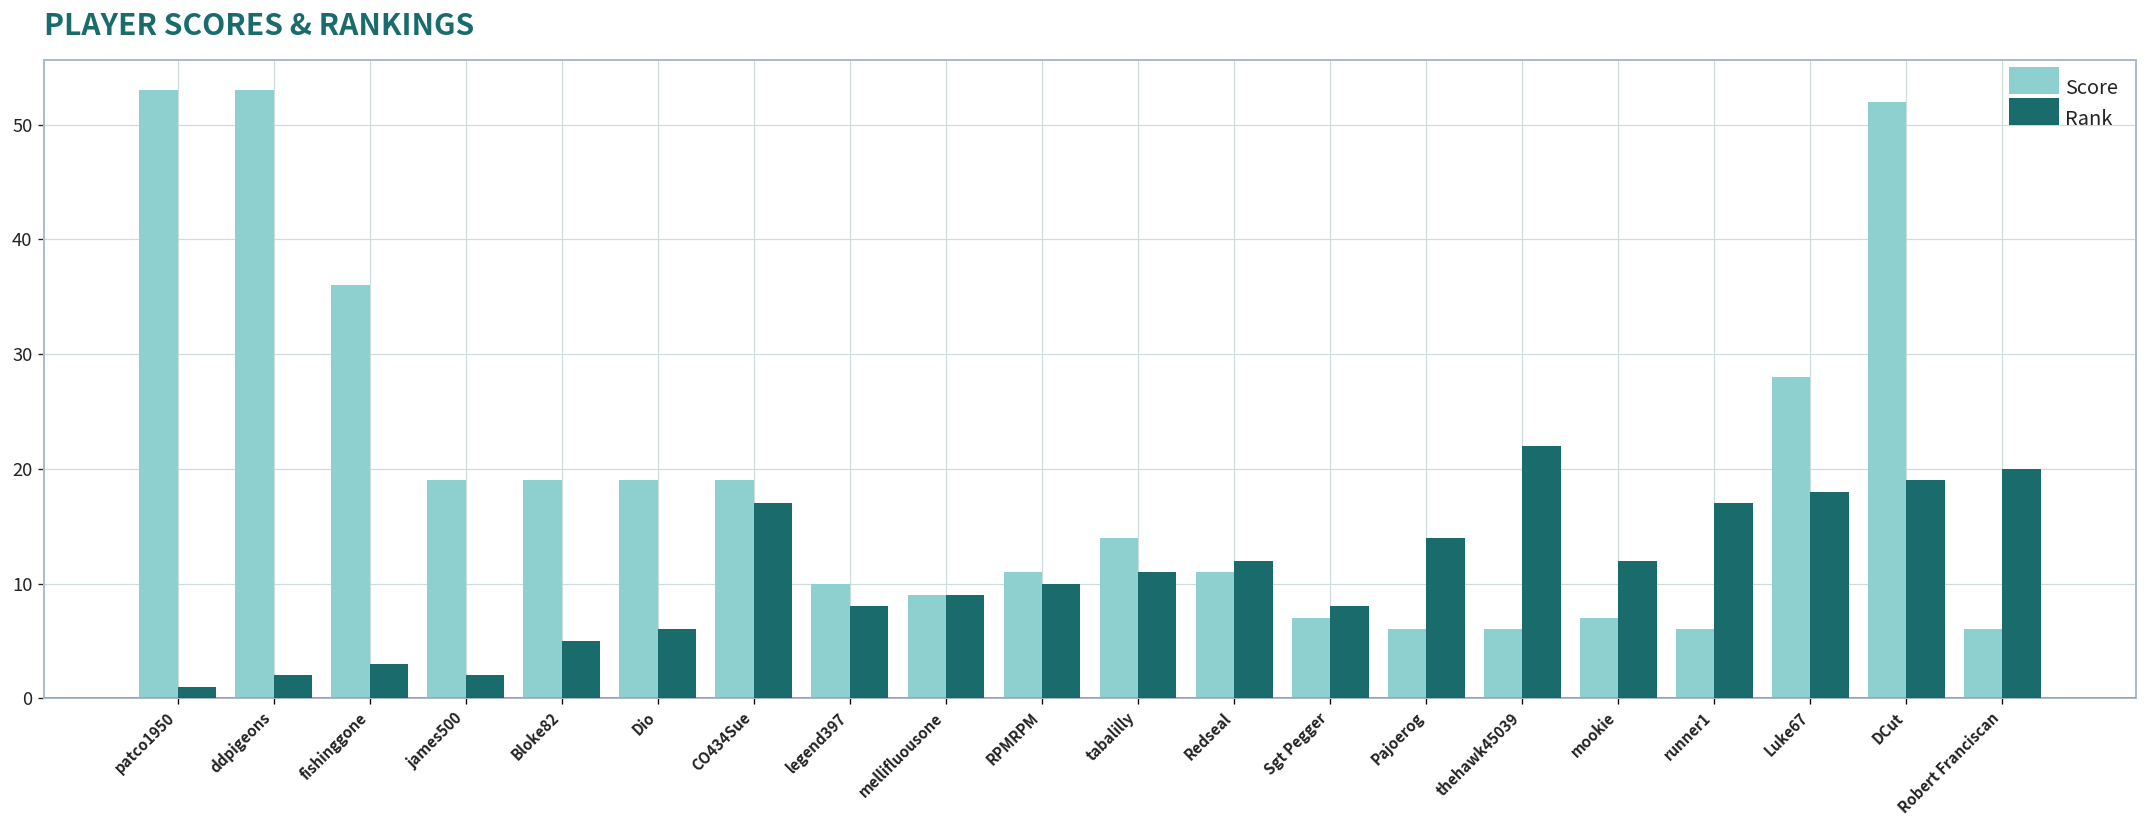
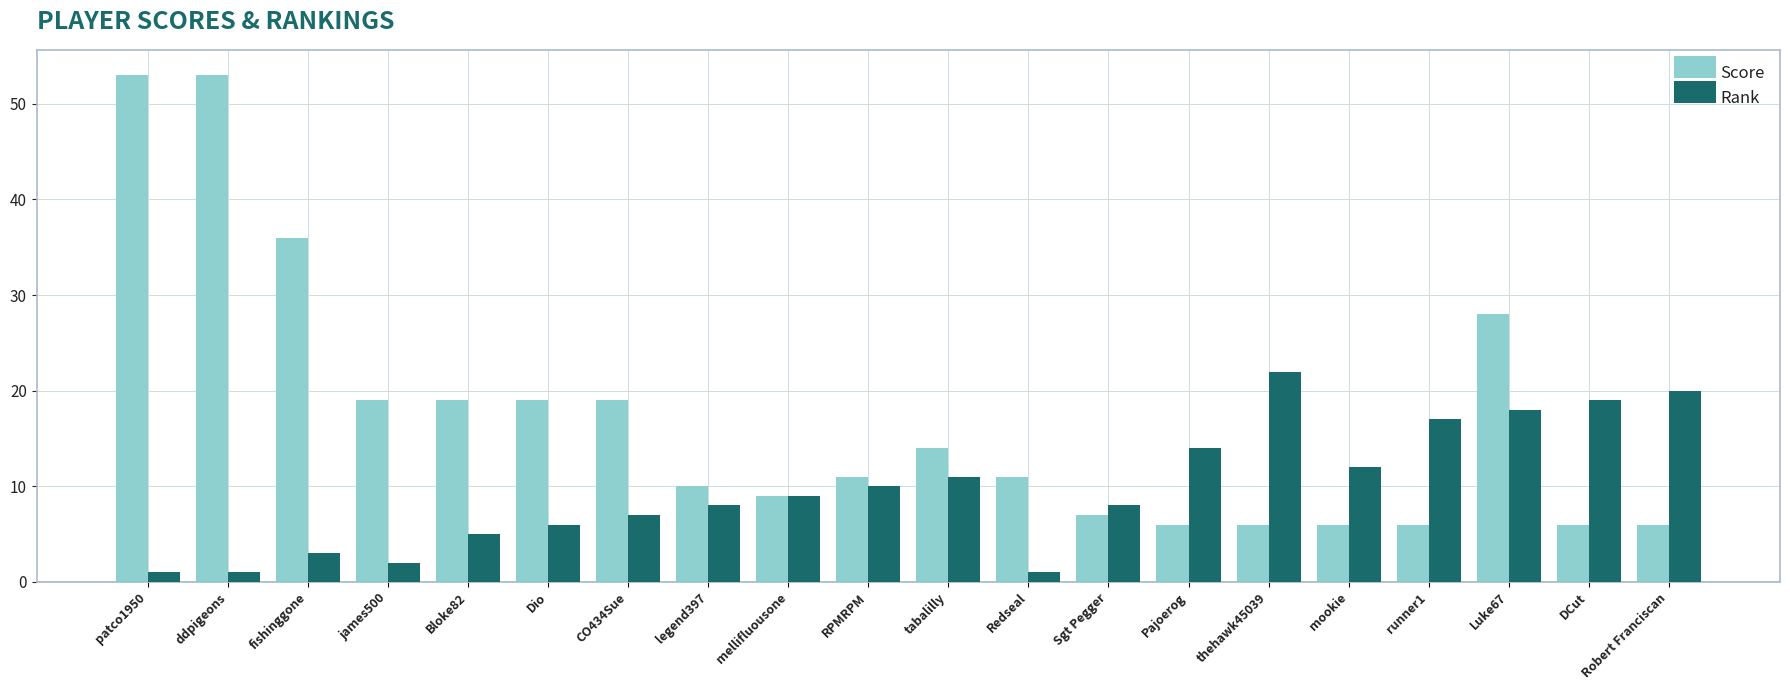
  {
    "Score": {
      "patco1950": 53,
      "ddpigeons": 53,
      "fishinggone": 36,
      "james500": 19,
      "Bloke82": 19,
      "Dio": 19,
      "CO434Sue": 19,
      "legend397": 10,
      "mellifluousone": 9,
      "RPMRPM": 11,
      "tabalilly": 14,
      "Redseal": 11,
      "Sgt Pegger": 7,
      "Pajoerog": 6,
      "thehawk45039": 6,
-     "mookie": 7,
+     "mookie": 6,
      "runner1": 6,
      "Luke67": 28,
-     "DCut": 52,
+     "DCut": 6,
      "Robert Franciscan": 6
    },
    "Rank": {
      "patco1950": 1,
-     "ddpigeons": 2,
+     "ddpigeons": 1,
      "fishinggone": 3,
      "james500": 2,
      "Bloke82": 5,
      "Dio": 6,
-     "CO434Sue": 17,
+     "CO434Sue": 7,
      "legend397": 8,
      "mellifluousone": 9,
      "RPMRPM": 10,
      "tabalilly": 11,
-     "Redseal": 12,
+     "Redseal": 1,
      "Sgt Pegger": 8,
      "Pajoerog": 14,
      "thehawk45039": 22,
      "mookie": 12,
      "runner1": 17,
      "Luke67": 18,
      "DCut": 19,
      "Robert Franciscan": 20
    }
  }
